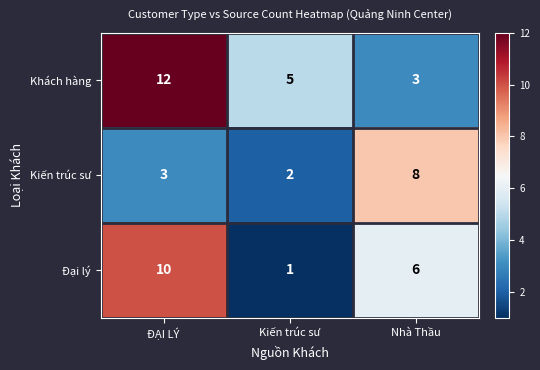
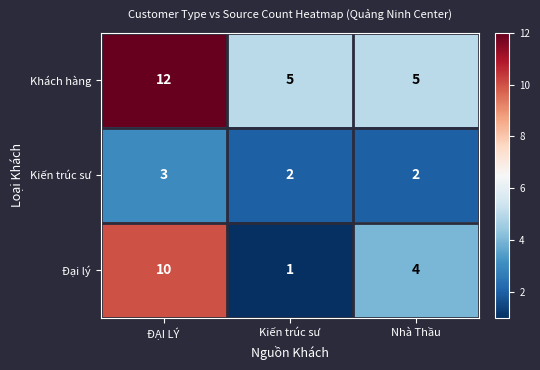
  {
    "Khách hàng": {
      "ĐẠI LÝ": 12,
      "Kiến trúc sư": 5,
-     "Nhà Thầu": 3
+     "Nhà Thầu": 5
    },
    "Kiến trúc sư": {
      "ĐẠI LÝ": 3,
      "Kiến trúc sư": 2,
-     "Nhà Thầu": 8
+     "Nhà Thầu": 2
    },
    "Đại lý": {
      "ĐẠI LÝ": 10,
      "Kiến trúc sư": 1,
-     "Nhà Thầu": 6
+     "Nhà Thầu": 4
    }
  }
